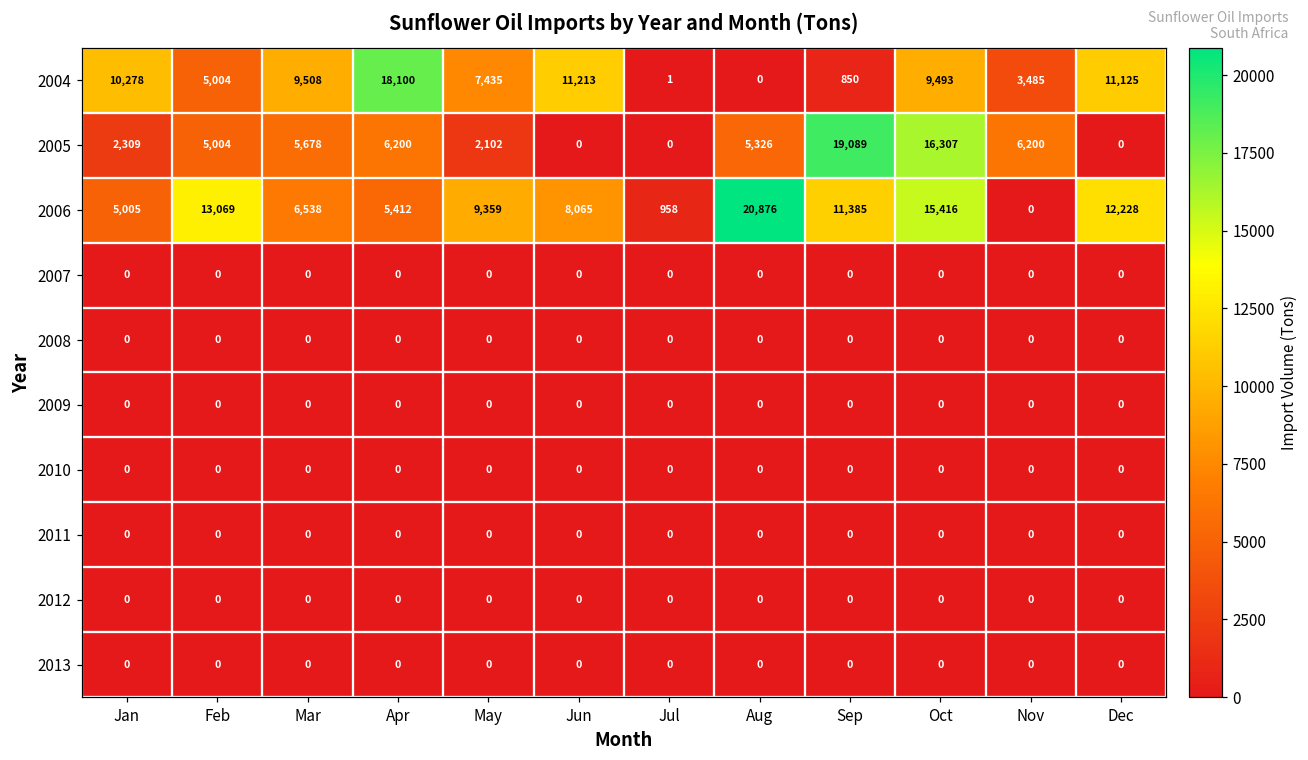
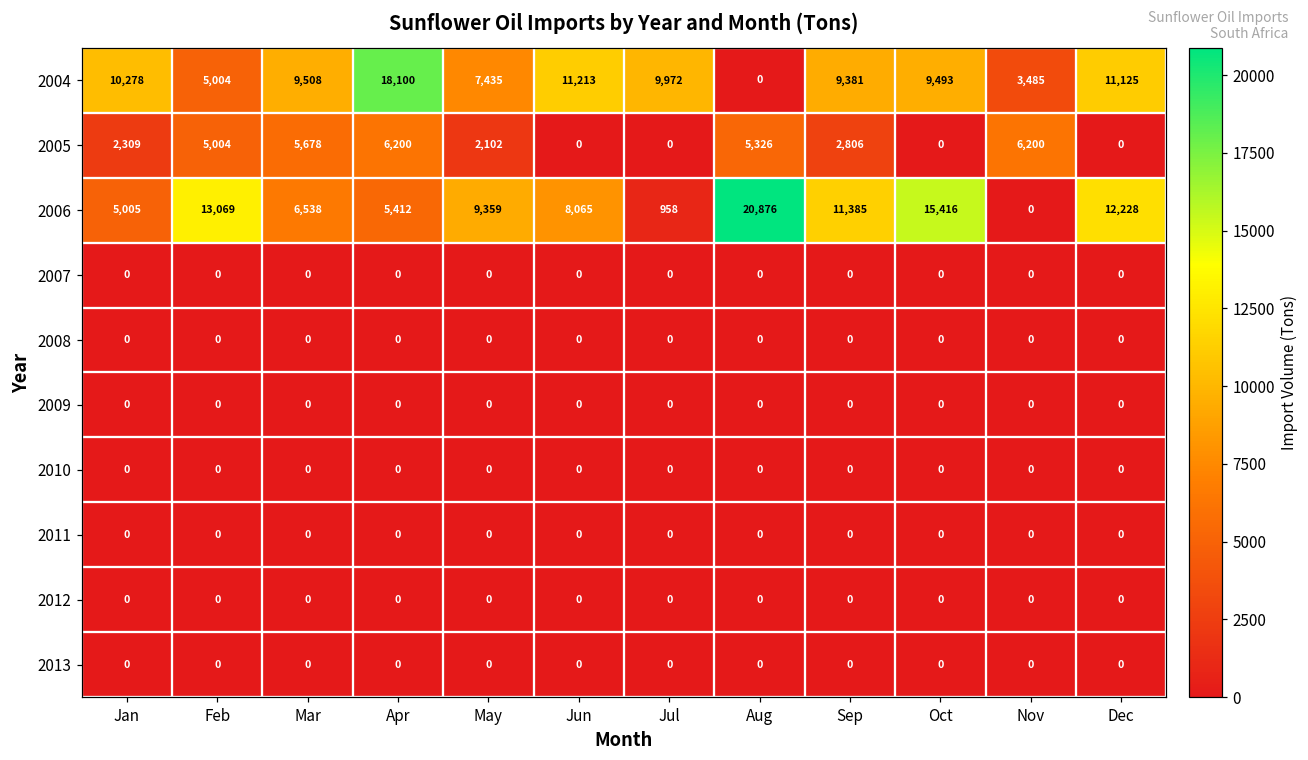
  {
    "2004": {
      "Jan": "10,278",
      "Feb": "5,004",
      "Mar": "9,508",
      "Apr": "18,100",
      "May": "7,435",
      "Jun": "11,213",
-     "Jul": "1",
+     "Jul": "9,972",
      "Aug": "0",
-     "Sep": "850",
+     "Sep": "9,381",
      "Oct": "9,493",
      "Nov": "3,485",
      "Dec": "11,125"
    },
    "2005": {
      "Jan": "2,309",
      "Feb": "5,004",
      "Mar": "5,678",
      "Apr": "6,200",
      "May": "2,102",
      "Jun": "0",
      "Jul": "0",
      "Aug": "5,326",
-     "Sep": "19,089",
-     "Oct": "16,307",
+     "Sep": "2,806",
+     "Oct": "0",
      "Nov": "6,200",
      "Dec": "0"
    },
    "2006": {
      "Jan": "5,005",
      "Feb": "13,069",
      "Mar": "6,538",
      "Apr": "5,412",
      "May": "9,359",
      "Jun": "8,065",
      "Jul": "958",
      "Aug": "20,876",
      "Sep": "11,385",
      "Oct": "15,416",
      "Nov": "0",
      "Dec": "12,228"
    },
    "2007": {
      "Jan": "0",
      "Feb": "0",
      "Mar": "0",
      "Apr": "0",
      "May": "0",
      "Jun": "0",
      "Jul": "0",
      "Aug": "0",
      "Sep": "0",
      "Oct": "0",
      "Nov": "0",
      "Dec": "0"
    },
    "2008": {
      "Jan": "0",
      "Feb": "0",
      "Mar": "0",
      "Apr": "0",
      "May": "0",
      "Jun": "0",
      "Jul": "0",
      "Aug": "0",
      "Sep": "0",
      "Oct": "0",
      "Nov": "0",
      "Dec": "0"
    },
    "2009": {
      "Jan": "0",
      "Feb": "0",
      "Mar": "0",
      "Apr": "0",
      "May": "0",
      "Jun": "0",
      "Jul": "0",
      "Aug": "0",
      "Sep": "0",
      "Oct": "0",
      "Nov": "0",
      "Dec": "0"
    },
    "2010": {
      "Jan": "0",
      "Feb": "0",
      "Mar": "0",
      "Apr": "0",
      "May": "0",
      "Jun": "0",
      "Jul": "0",
      "Aug": "0",
      "Sep": "0",
      "Oct": "0",
      "Nov": "0",
      "Dec": "0"
    },
    "2011": {
      "Jan": "0",
      "Feb": "0",
      "Mar": "0",
      "Apr": "0",
      "May": "0",
      "Jun": "0",
      "Jul": "0",
      "Aug": "0",
      "Sep": "0",
      "Oct": "0",
      "Nov": "0",
      "Dec": "0"
    },
    "2012": {
      "Jan": "0",
      "Feb": "0",
      "Mar": "0",
      "Apr": "0",
      "May": "0",
      "Jun": "0",
      "Jul": "0",
      "Aug": "0",
      "Sep": "0",
      "Oct": "0",
      "Nov": "0",
      "Dec": "0"
    },
    "2013": {
      "Jan": "0",
      "Feb": "0",
      "Mar": "0",
      "Apr": "0",
      "May": "0",
      "Jun": "0",
      "Jul": "0",
      "Aug": "0",
      "Sep": "0",
      "Oct": "0",
      "Nov": "0",
      "Dec": "0"
    }
  }
